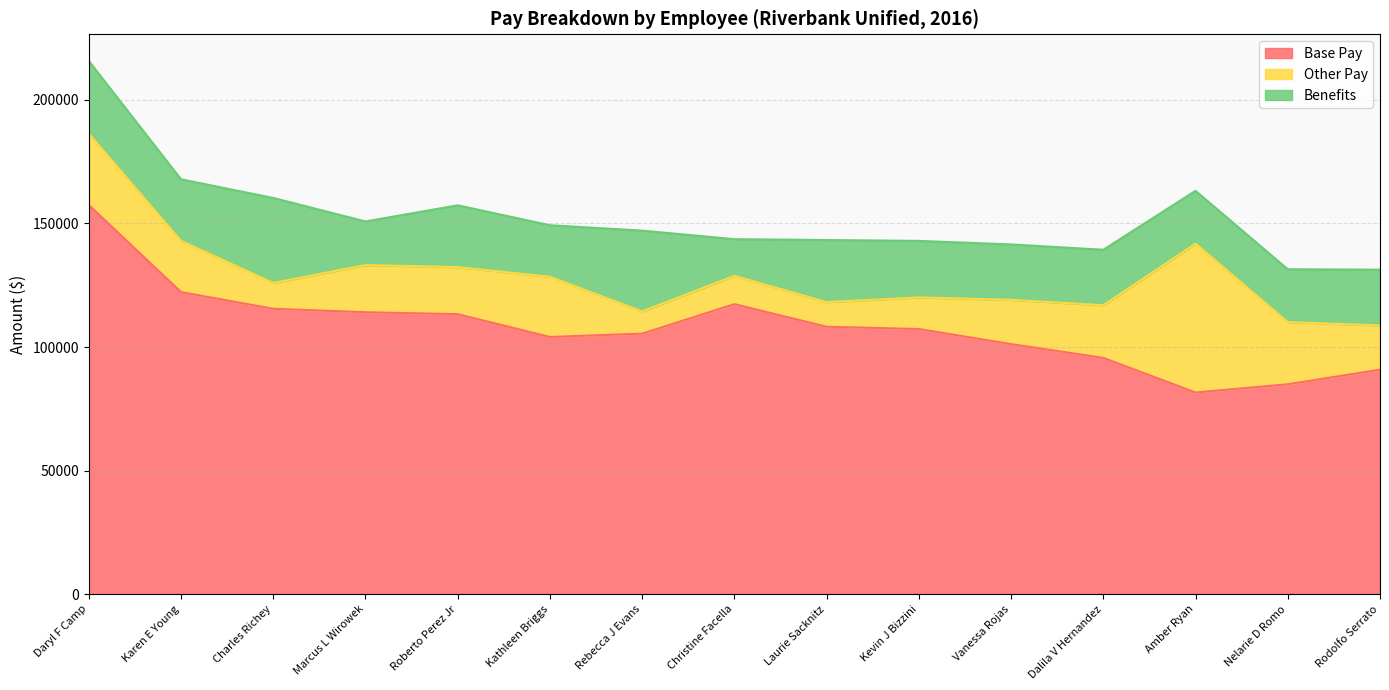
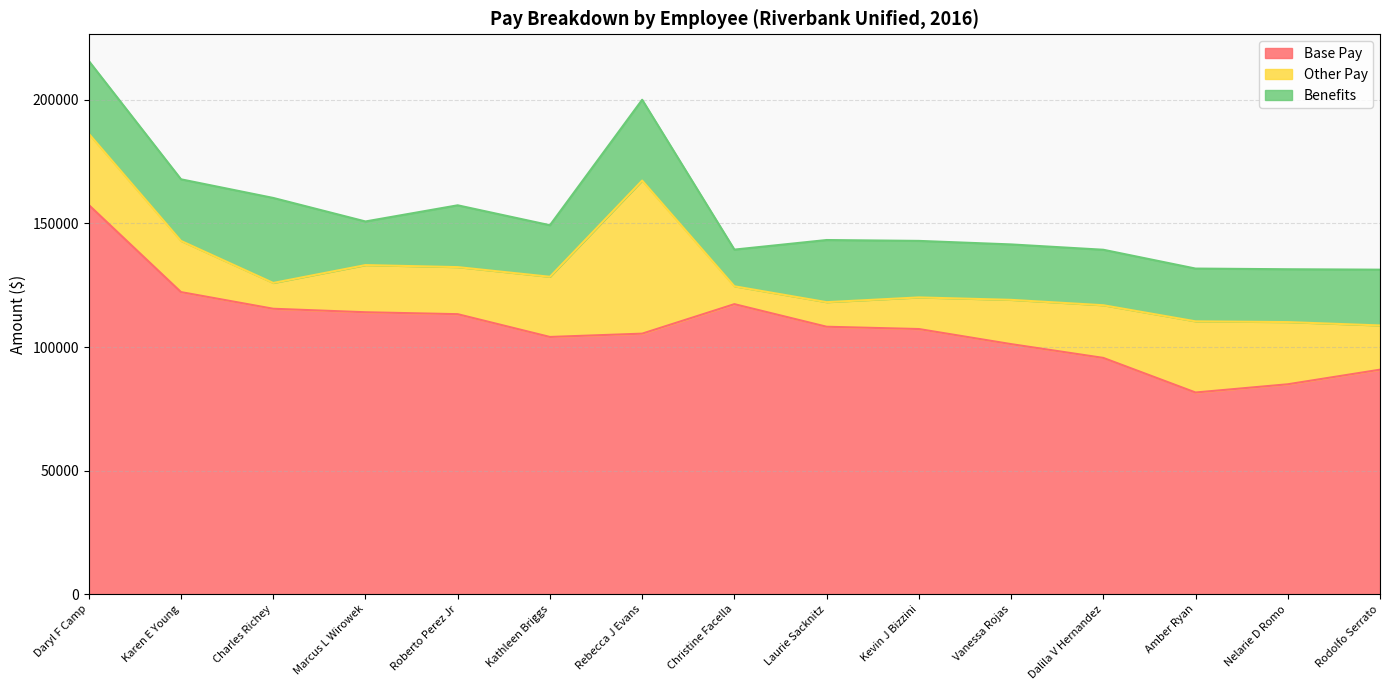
  {
    "Base Pay": {
      "Daryl F Camp": 157000,
      "Karen E Young": 122000,
      "Charles Richey": 115000,
      "Marcus L Wirowek": 114000,
      "Roberto Perez Jr": 113000,
      "Kathleen Briggs": 104000,
      "Rebecca J Evans": 105000,
      "Christine Facella": 117000,
      "Laurie Sacknitz": 108000,
      "Kevin J Bizzini": 107000,
      "Vanessa Rojas": 101000,
      "Dalila V Hernandez": 96000,
      "Amber Ryan": 82000,
      "Nelarie D Romo": 85000,
      "Rodolfo Serrato": 91000
    },
    "Other Pay": {
      "Daryl F Camp": 29000,
      "Karen E Young": 21000,
      "Charles Richey": 10000,
      "Marcus L Wirowek": 19000,
      "Roberto Perez Jr": 19000,
      "Kathleen Briggs": 24000,
-     "Rebecca J Evans": 9000,
-     "Christine Facella": 11000,
+     "Rebecca J Evans": 62000,
+     "Christine Facella": 7000,
      "Laurie Sacknitz": 10000,
      "Kevin J Bizzini": 13000,
      "Vanessa Rojas": 18000,
      "Dalila V Hernandez": 21000,
-     "Amber Ryan": 60000,
+     "Amber Ryan": 29000,
      "Nelarie D Romo": 25000,
      "Rodolfo Serrato": 18000
    },
    "Benefits": {
      "Daryl F Camp": 29000,
      "Karen E Young": 25000,
      "Charles Richey": 34000,
      "Marcus L Wirowek": 18000,
      "Roberto Perez Jr": 25000,
      "Kathleen Briggs": 21000,
      "Rebecca J Evans": 33000,
      "Christine Facella": 15000,
      "Laurie Sacknitz": 25000,
      "Kevin J Bizzini": 23000,
      "Vanessa Rojas": 22000,
      "Dalila V Hernandez": 22000,
      "Amber Ryan": 21000,
      "Nelarie D Romo": 21000,
      "Rodolfo Serrato": 23000
    }
  }
